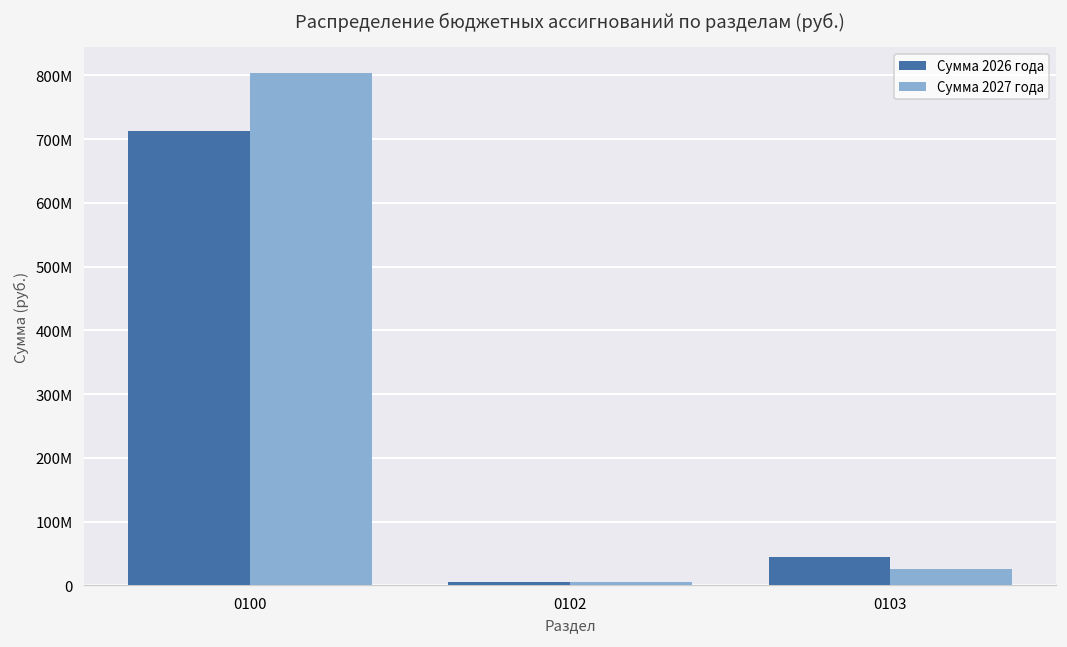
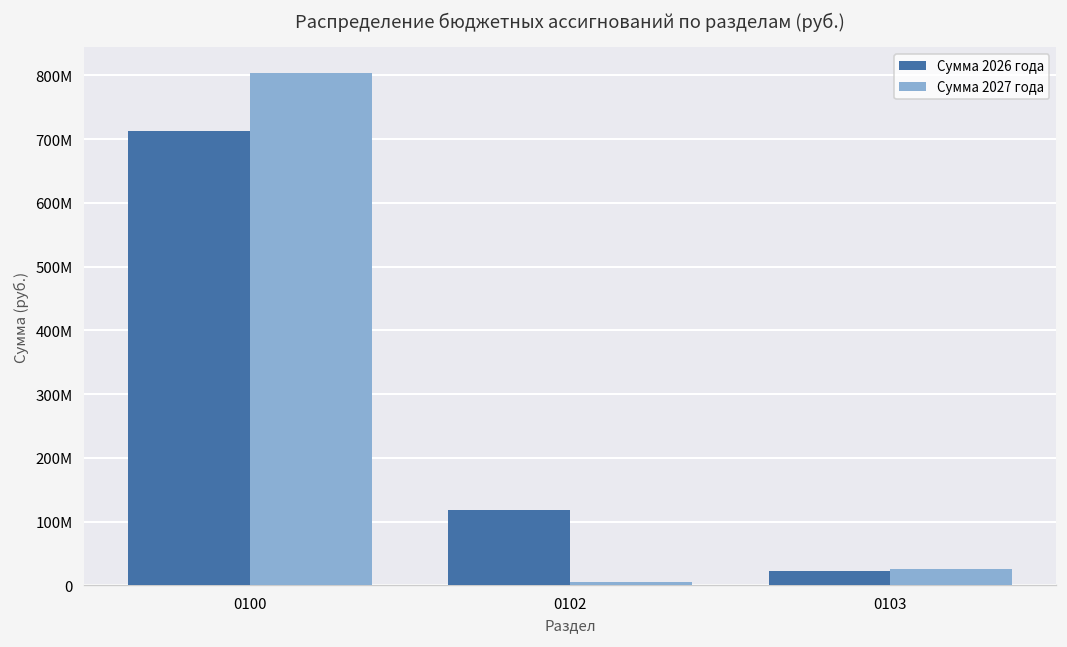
  {
    "Сумма 2026 года": {
      "0100": 710000000,
-     "0102": 10000000,
-     "0103": 40000000
+     "0102": 120000000,
+     "0103": 20000000
    },
    "Сумма 2027 года": {
      "0100": 800000000,
      "0102": 10000000,
      "0103": 30000000
    }
  }
